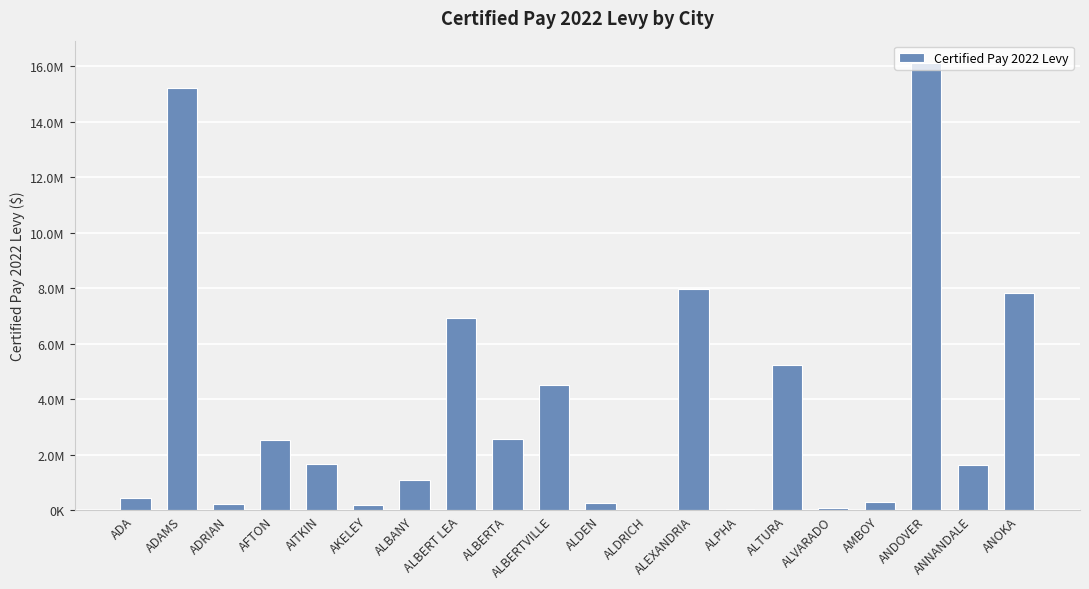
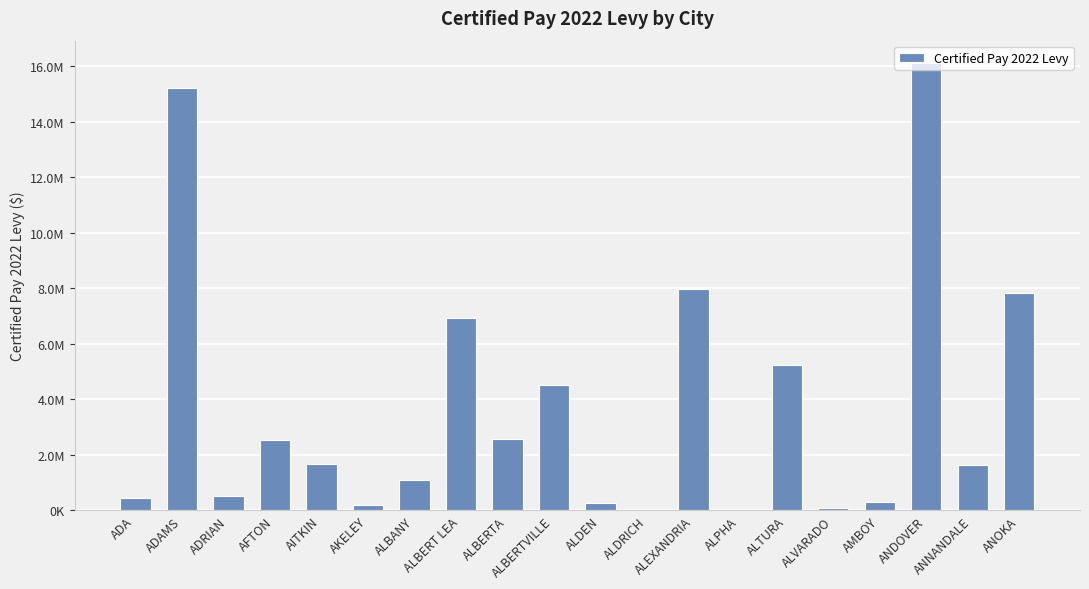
  {
    "ADA": 400000,
    "ADAMS": 15200000,
-   "ADRIAN": 200000,
+   "ADRIAN": 500000,
    "AFTON": 2500000,
    "AITKIN": 1700000,
    "AKELEY": 200000,
    "ALBANY": 1100000,
    "ALBERT LEA": 6900000,
    "ALBERTA": 2600000,
    "ALBERTVILLE": 4500000,
    "ALDEN": 300000,
    "ALEXANDRIA": 8000000,
    "ALTURA": 5200000,
    "AMBOY": 300000,
    "ANNANDALE": 1600000,
    "ANOKA": 7800000
  }
